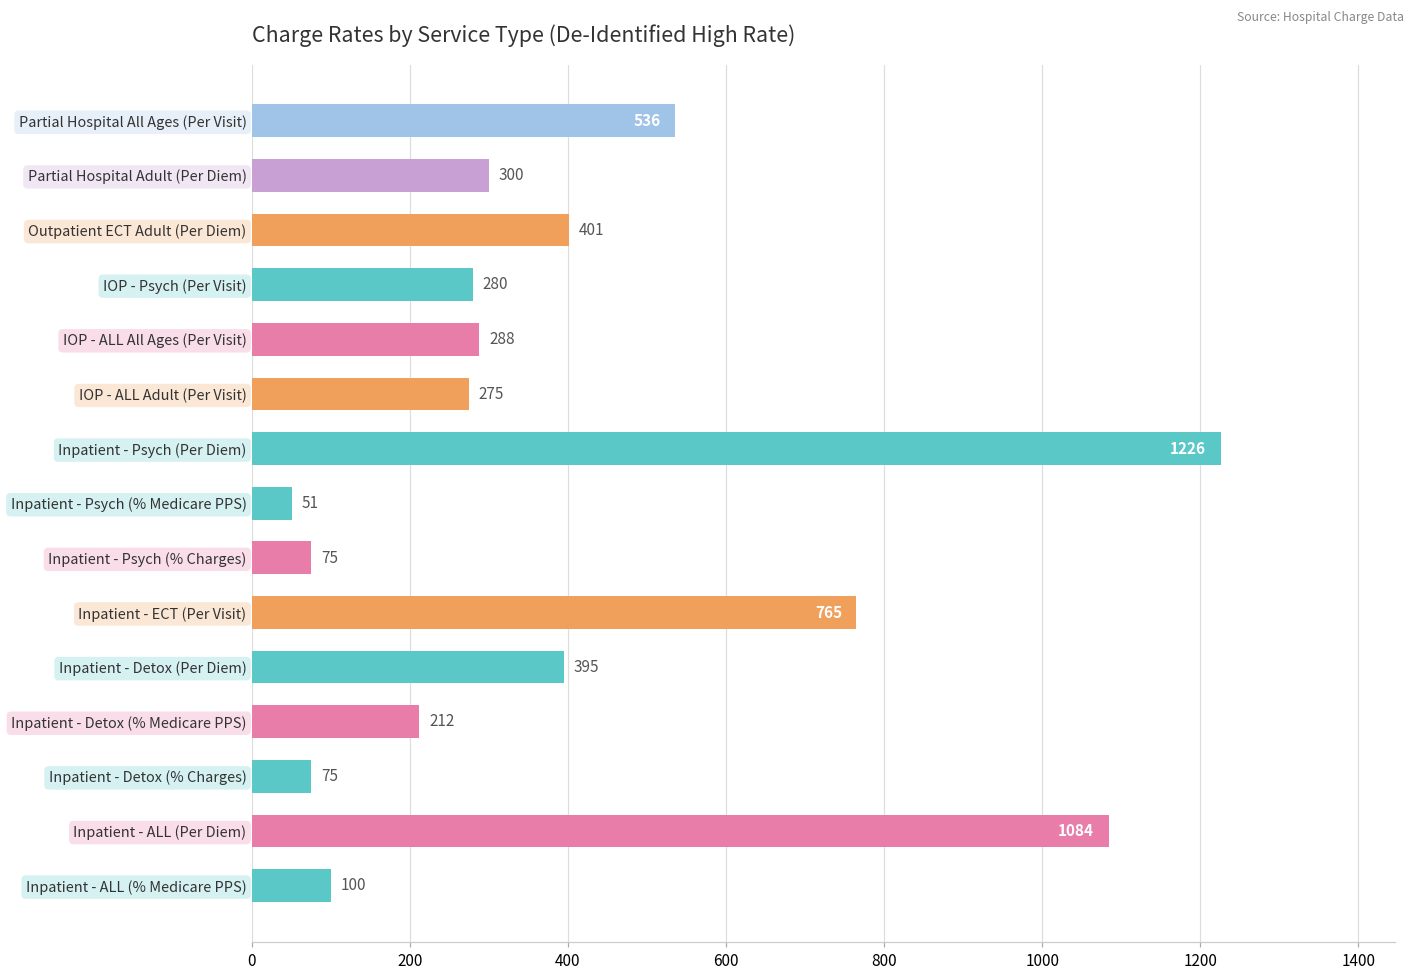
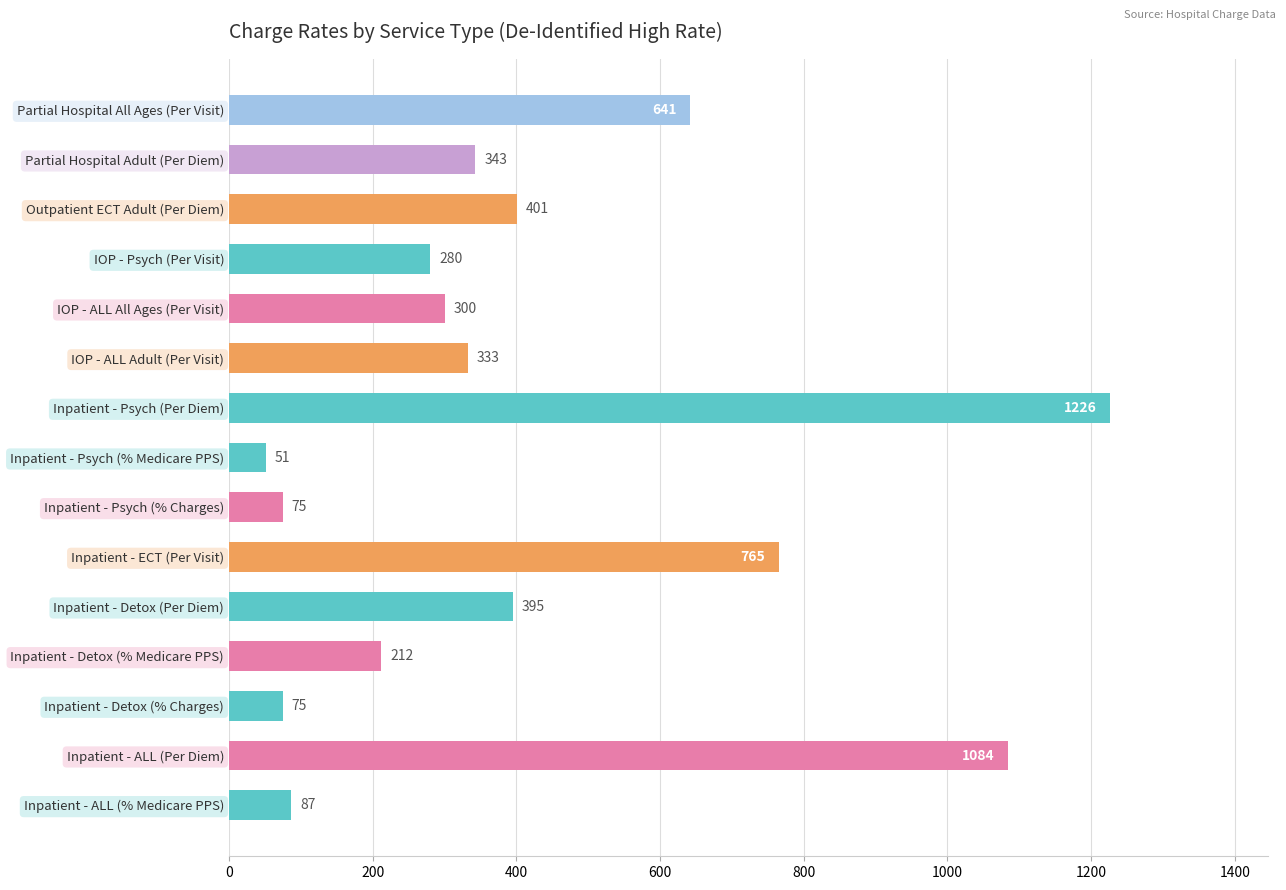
  {
-   "Partial Hospital All Ages (Per Visit)": 536,
-   "Partial Hospital Adult (Per Diem)": 300,
+   "Partial Hospital All Ages (Per Visit)": 641,
+   "Partial Hospital Adult (Per Diem)": 343,
    "Outpatient ECT Adult (Per Diem)": 401,
    "IOP - Psych (Per Visit)": 280,
-   "IOP - ALL All Ages (Per Visit)": 288,
-   "IOP - ALL Adult (Per Visit)": 275,
+   "IOP - ALL All Ages (Per Visit)": 300,
+   "IOP - ALL Adult (Per Visit)": 333,
    "Inpatient - Psych (Per Diem)": 1226,
    "Inpatient - Psych (% Medicare PPS)": 51,
    "Inpatient - Psych (% Charges)": 75,
    "Inpatient - ECT (Per Visit)": 765,
    "Inpatient - Detox (Per Diem)": 395,
    "Inpatient - Detox (% Medicare PPS)": 212,
    "Inpatient - Detox (% Charges)": 75,
    "Inpatient - ALL (Per Diem)": 1084,
-   "Inpatient - ALL (% Medicare PPS)": 100
+   "Inpatient - ALL (% Medicare PPS)": 87
  }
